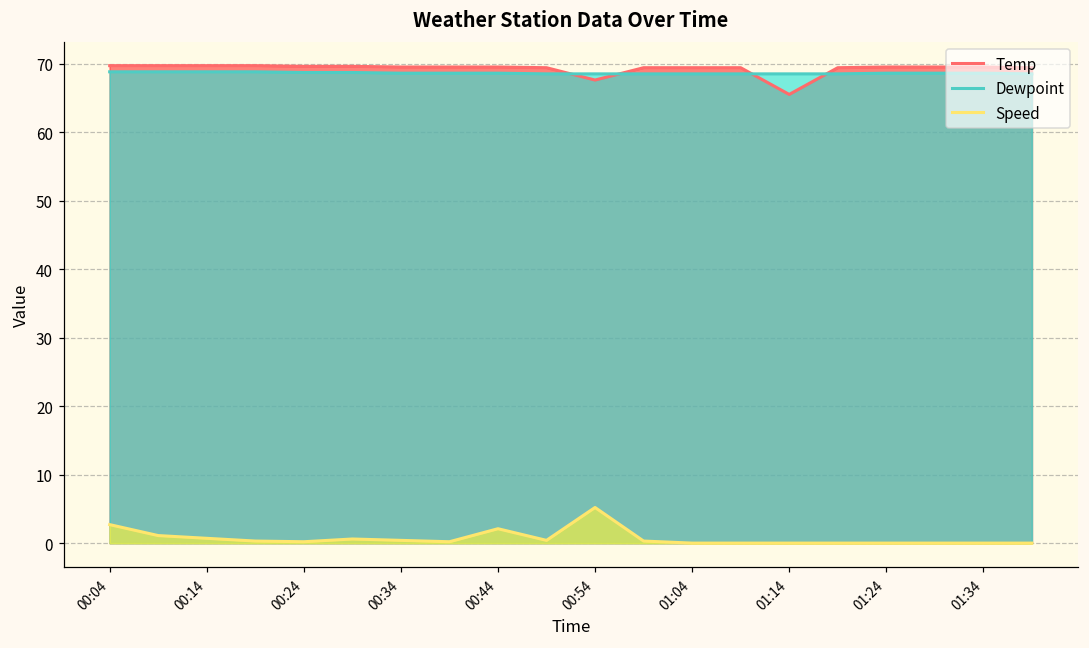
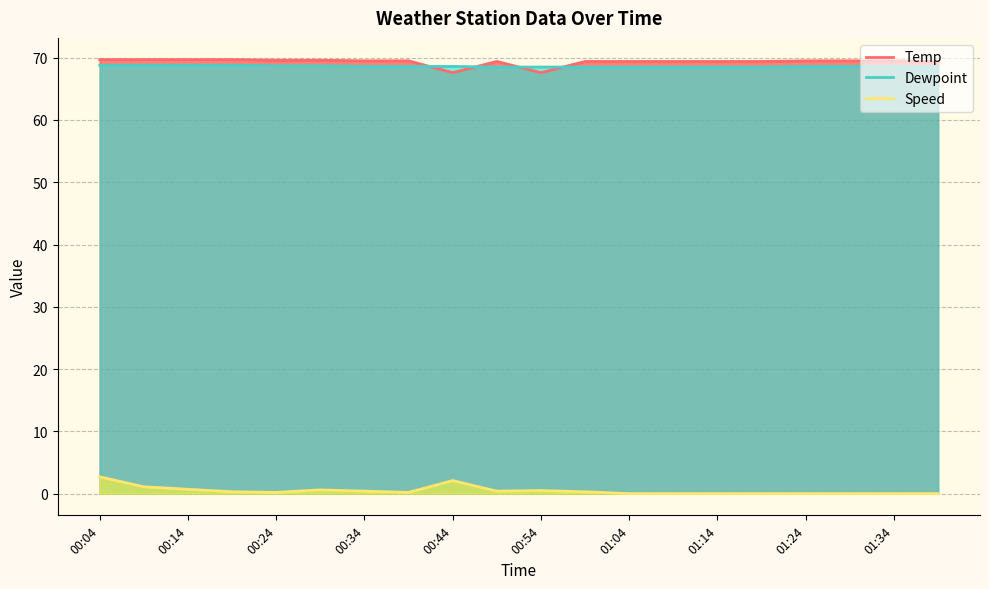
  {
    "Temp": {
      "00:04": 70,
      "00:14": 70,
      "00:24": 70,
      "00:34": 70,
-     "00:44": 70,
+     "00:44": 68,
      "00:54": 68,
      "01:04": 69,
-     "01:14": 66,
+     "01:14": 69,
      "01:24": 70
    },
    "Dewpoint": {
      "00:04": 69,
      "00:14": 69,
      "00:24": 69,
      "00:34": 69,
      "00:44": 69,
      "00:54": 69,
      "01:04": 69,
      "01:14": 69,
      "01:24": 69
    },
    "Speed": {
      "00:04": 3,
      "00:14": 1,
      "00:24": 0,
      "00:34": 0,
      "00:44": 2,
-     "00:54": 5,
+     "00:54": 1,
      "01:04": 0,
      "01:14": 0,
      "01:24": 0,
      "01:34": 0
    }
  }
